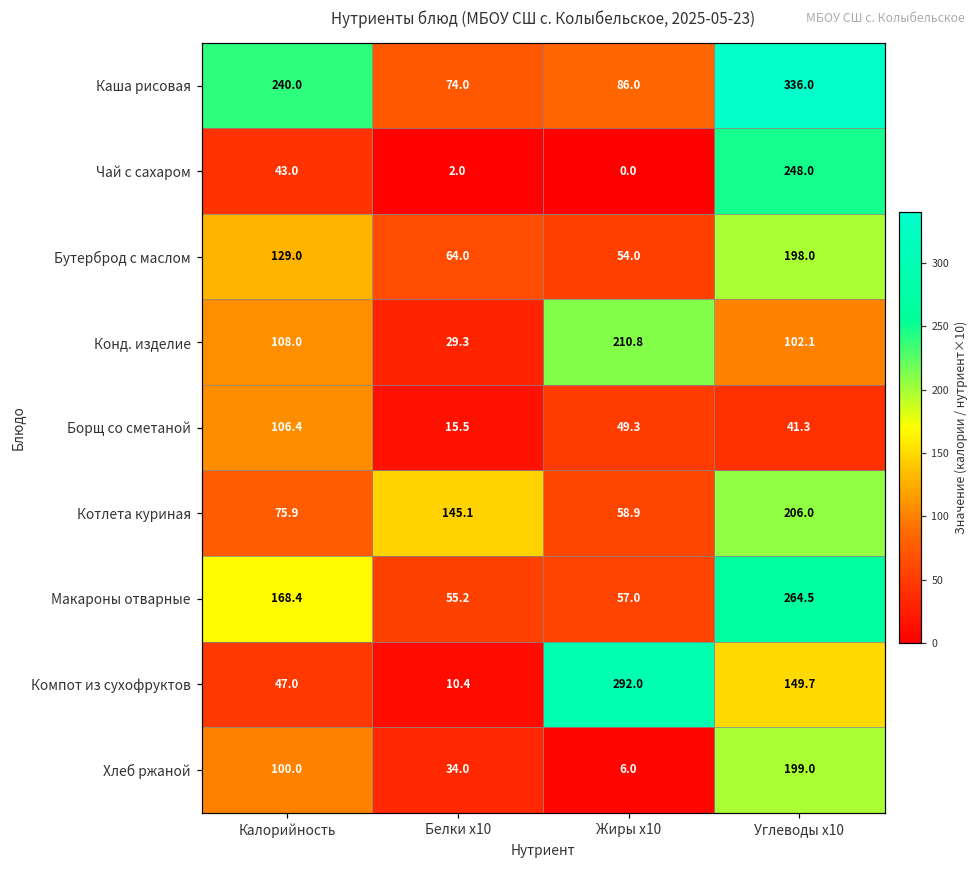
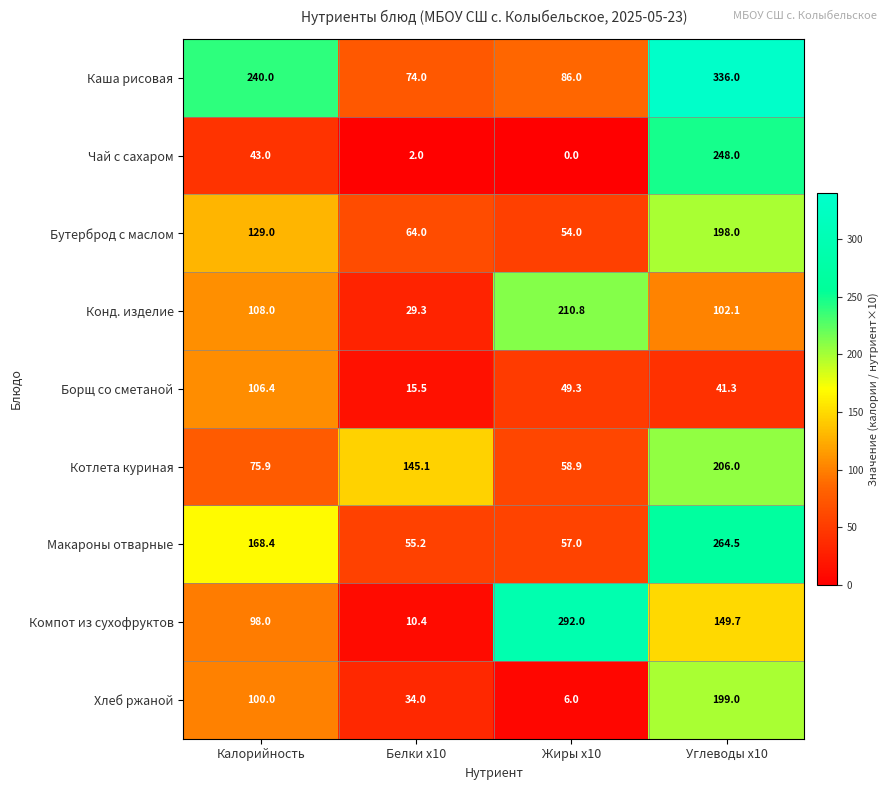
  {
    "Каша рисовая": {
      "Калорийность": 240.0,
      "Белки x10": 74.0,
      "Жиры x10": 86.0,
      "Углеводы x10": 336.0
    },
    "Чай с сахаром": {
      "Калорийность": 43.0,
      "Белки x10": 2.0,
      "Жиры x10": 0.0,
      "Углеводы x10": 248.0
    },
    "Бутерброд с маслом": {
      "Калорийность": 129.0,
      "Белки x10": 64.0,
      "Жиры x10": 54.0,
      "Углеводы x10": 198.0
    },
    "Конд. изделие": {
      "Калорийность": 108.0,
      "Белки x10": 29.3,
      "Жиры x10": 210.8,
      "Углеводы x10": 102.1
    },
    "Борщ со сметаной": {
      "Калорийность": 106.4,
      "Белки x10": 15.5,
      "Жиры x10": 49.3,
      "Углеводы x10": 41.3
    },
    "Котлета куриная": {
      "Калорийность": 75.9,
      "Белки x10": 145.1,
      "Жиры x10": 58.9,
      "Углеводы x10": 206.0
    },
    "Макароны отварные": {
      "Калорийность": 168.4,
      "Белки x10": 55.2,
      "Жиры x10": 57.0,
      "Углеводы x10": 264.5
    },
    "Компот из сухофруктов": {
-     "Калорийность": 47.0,
+     "Калорийность": 98.0,
      "Белки x10": 10.4,
      "Жиры x10": 292.0,
      "Углеводы x10": 149.7
    },
    "Хлеб ржаной": {
      "Калорийность": 100.0,
      "Белки x10": 34.0,
      "Жиры x10": 6.0,
      "Углеводы x10": 199.0
    }
  }
